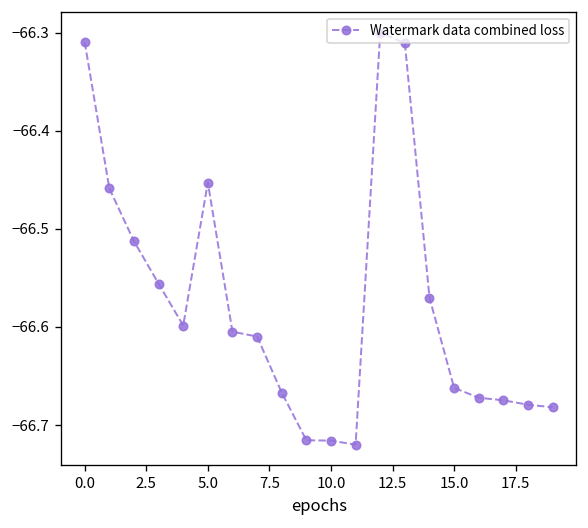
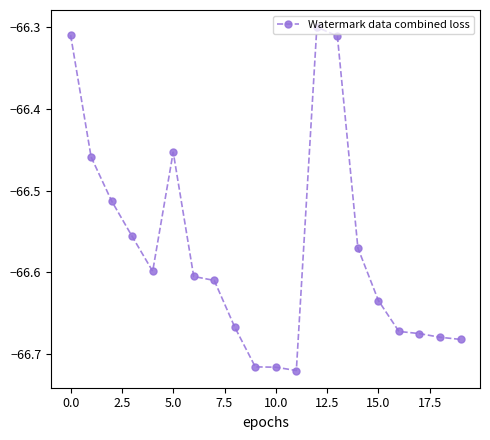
  {
    "0.0": -66.31,
    "5.0": -66.45,
    "10.0": -66.72,
-   "15.0": -66.66
+   "15.0": -66.63
  }
